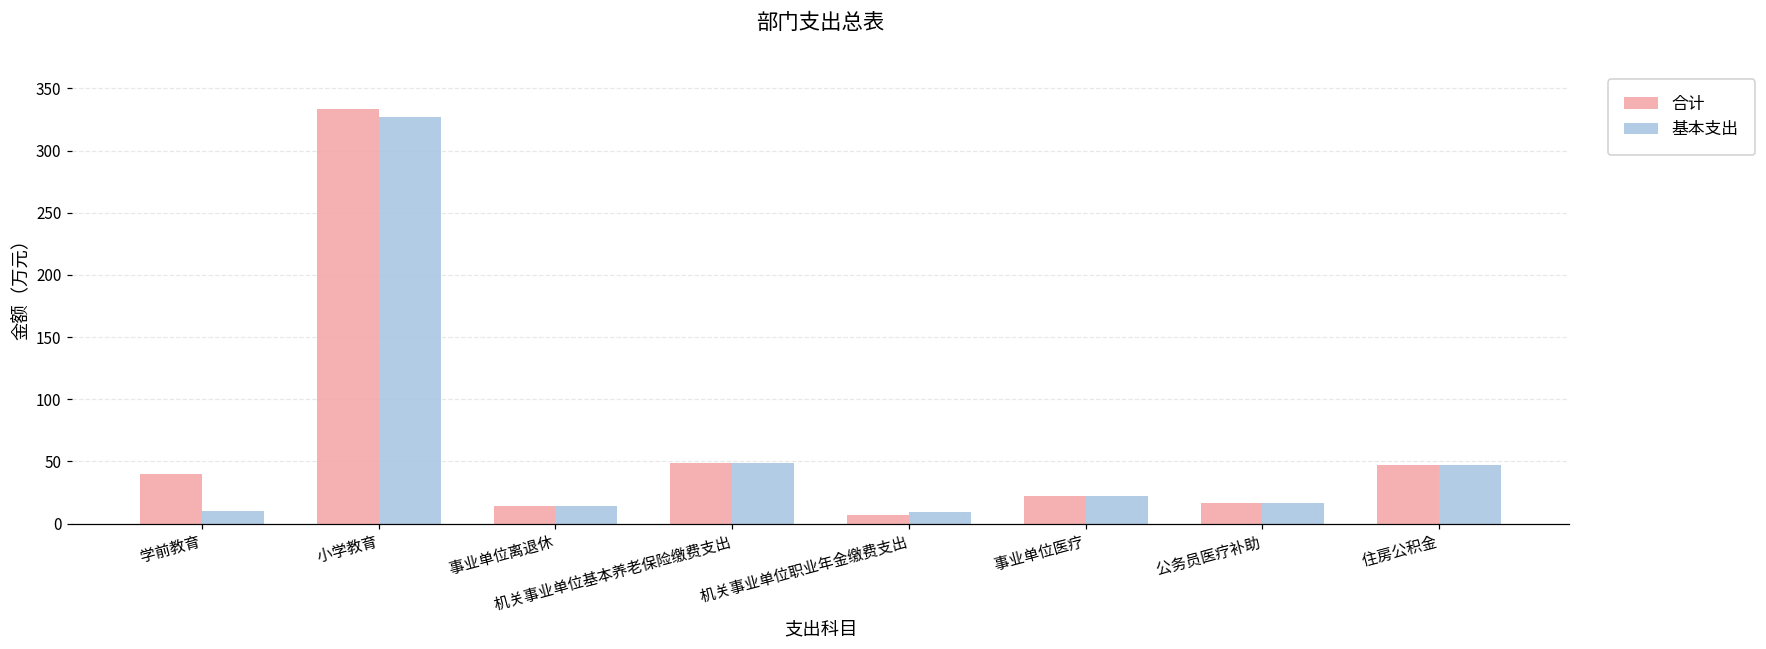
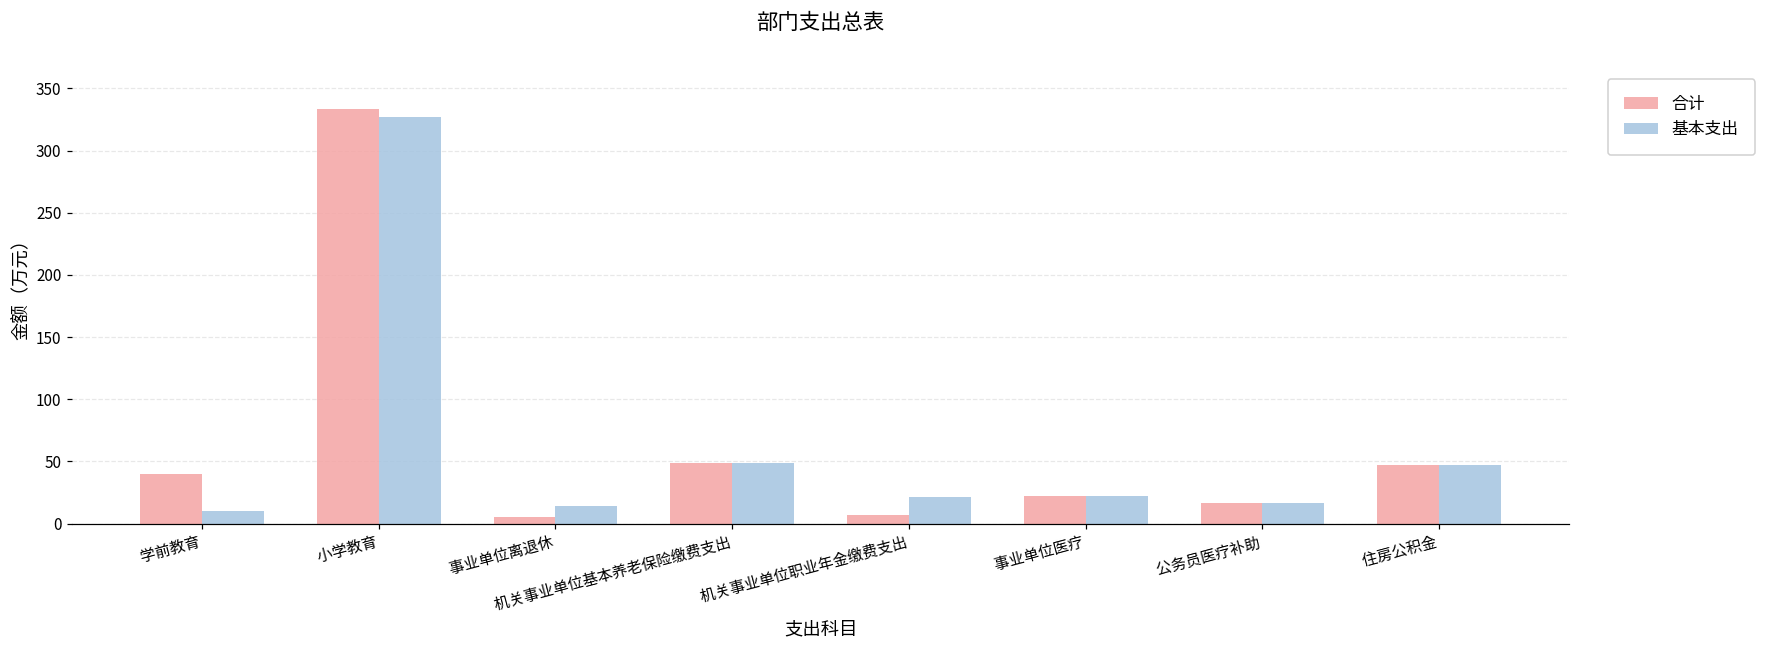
  {
    "合计": {
      "学前教育": 40,
      "小学教育": 333,
-     "事业单位离退休": 14,
+     "事业单位离退休": 5,
      "机关事业单位基本养老保险缴费支出": 49,
      "机关事业单位职业年金缴费支出": 6,
      "事业单位医疗": 22,
      "公务员医疗补助": 16,
      "住房公积金": 47
    },
    "基本支出": {
      "学前教育": 10,
      "小学教育": 327,
      "事业单位离退休": 14,
      "机关事业单位基本养老保险缴费支出": 49,
-     "机关事业单位职业年金缴费支出": 9,
+     "机关事业单位职业年金缴费支出": 21,
      "事业单位医疗": 22,
      "公务员医疗补助": 16,
      "住房公积金": 47
    }
  }
